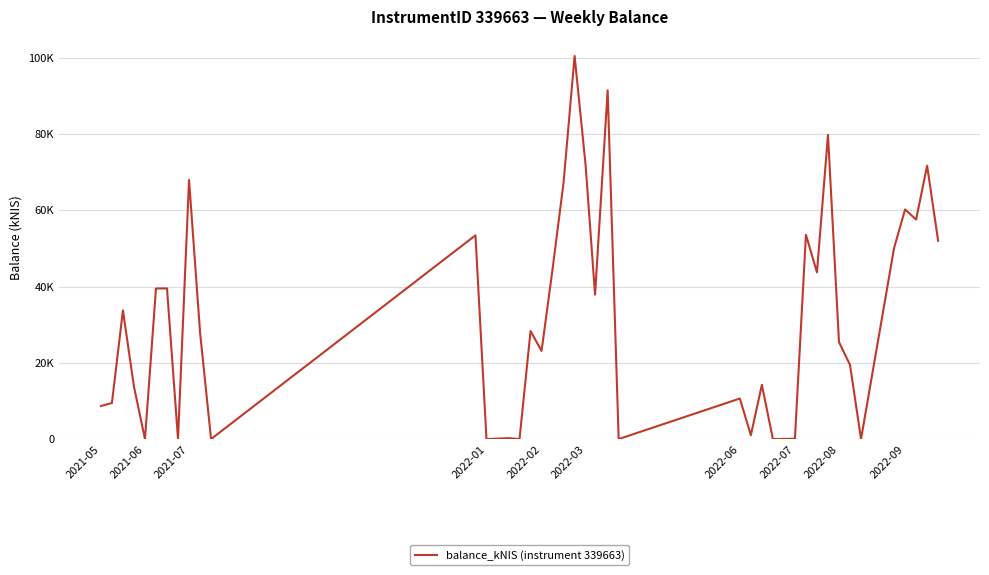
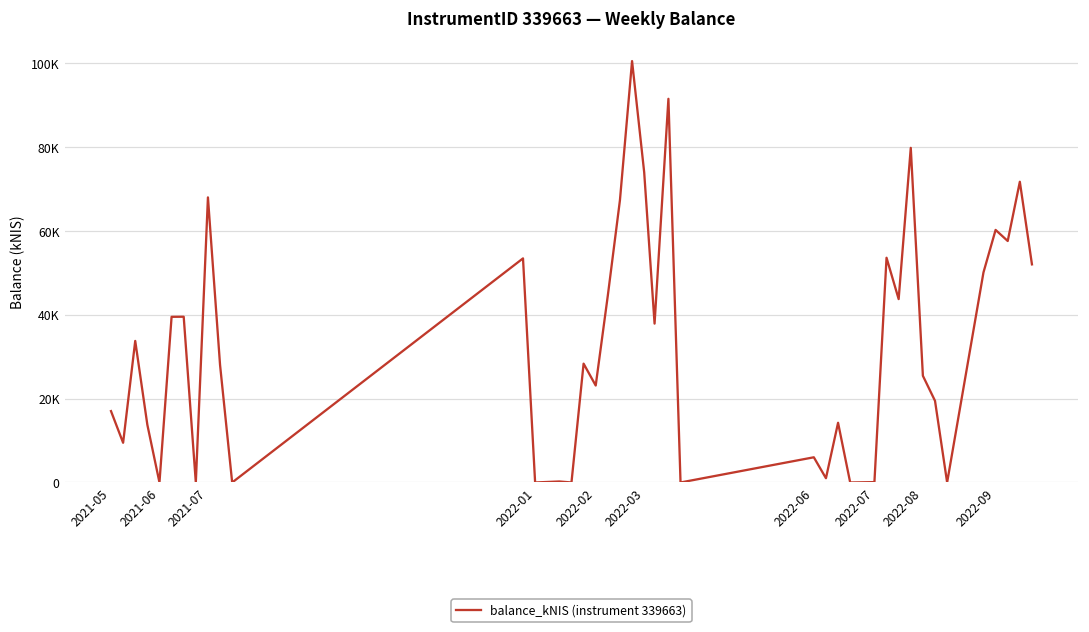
  {
-   "2021-05": 9000,
+   "2021-05": 17000,
    "2021-06": 0,
    "2021-07": 68000,
    "2022-01": 0,
    "2022-02": 23000,
-   "2022-03": 72000,
-   "2022-06": 11000,
+   "2022-03": 74000,
+   "2022-06": 6000,
    "2022-07": 0,
    "2022-08": 25000,
    "2022-09": 60000
  }
